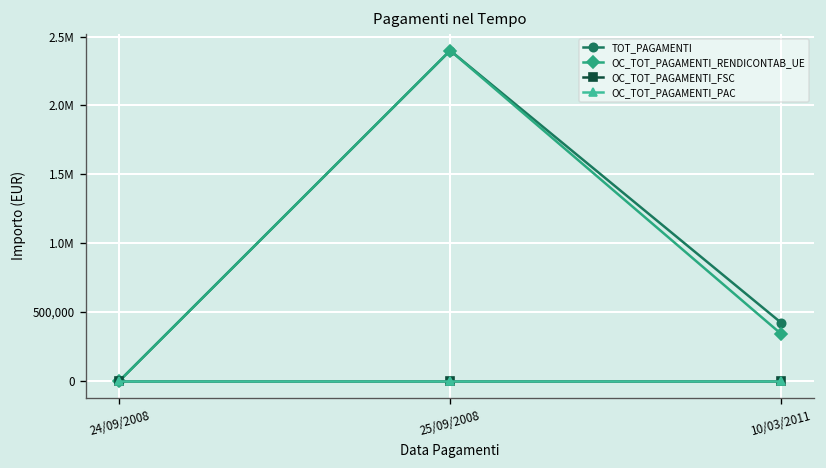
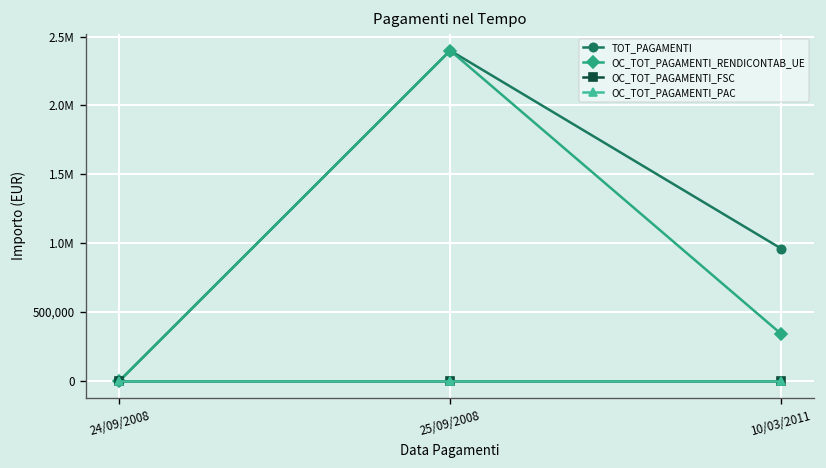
  {
    "TOT_PAGAMENTI": {
-     "10/03/2011": "420,000"
+     "10/03/2011": "960,000"
    }
  }
